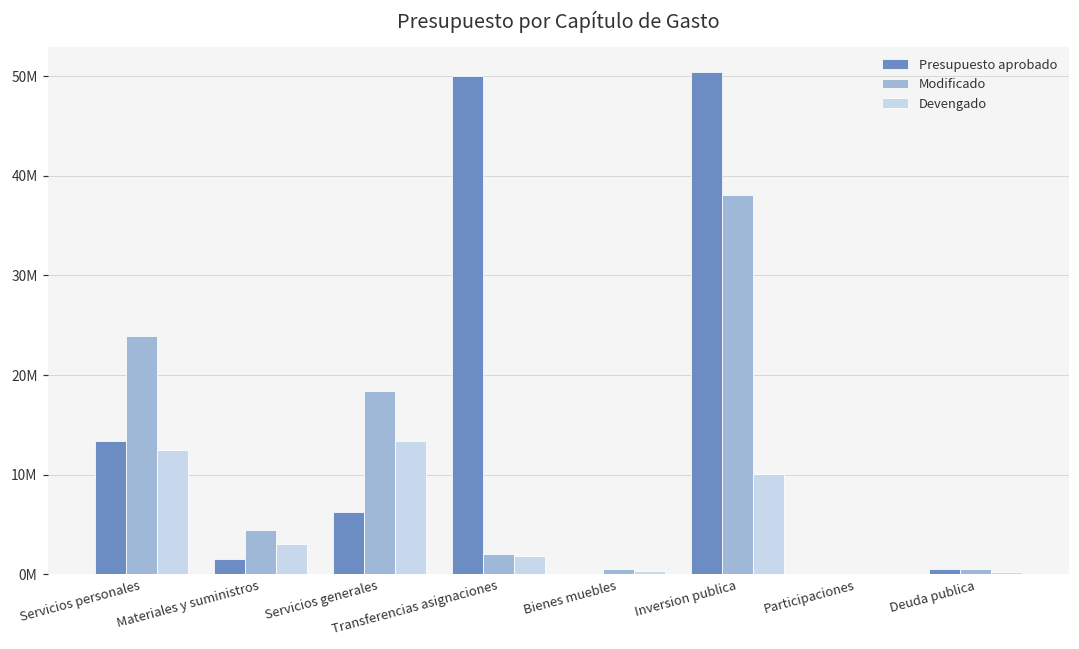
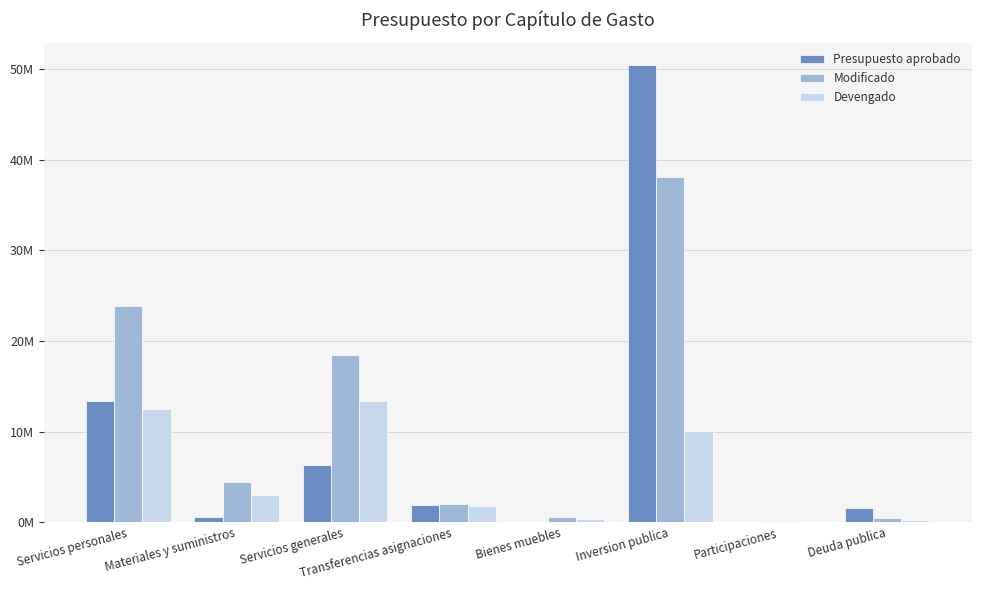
  {
    "Presupuesto aprobado": {
      "Servicios personales": 13000000,
-     "Materiales y suministros": 2000000,
+     "Materiales y suministros": 1000000,
      "Servicios generales": 6000000,
-     "Transferencias asignaciones": 50000000,
+     "Transferencias asignaciones": 2000000,
      "Bienes muebles": 0,
      "Inversion publica": 50000000,
      "Participaciones": 0,
-     "Deuda publica": 1000000
+     "Deuda publica": 2000000
    }
  }
